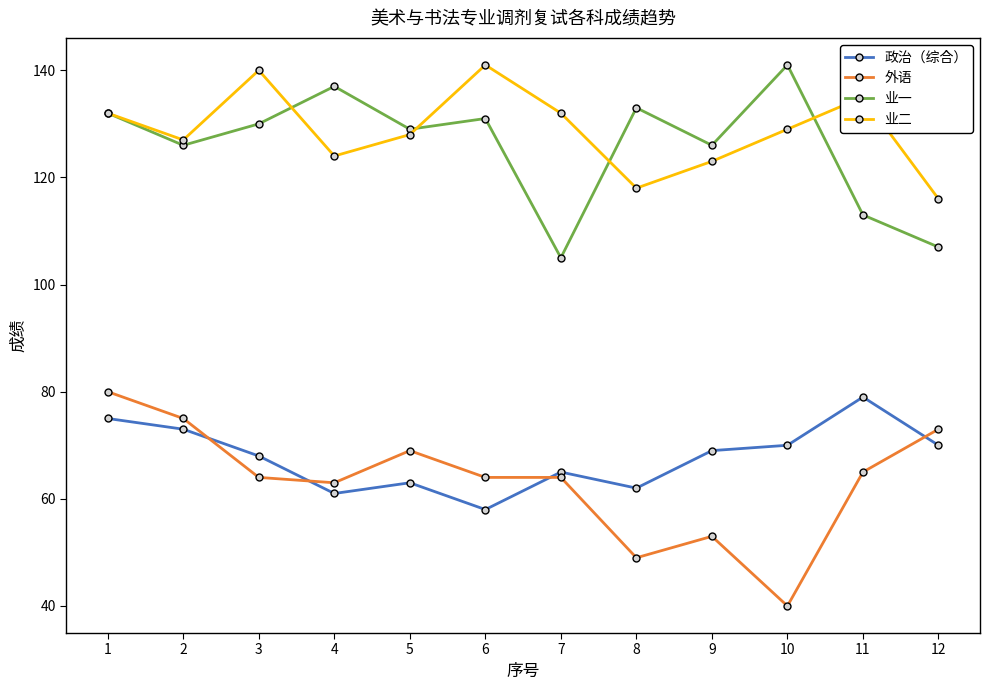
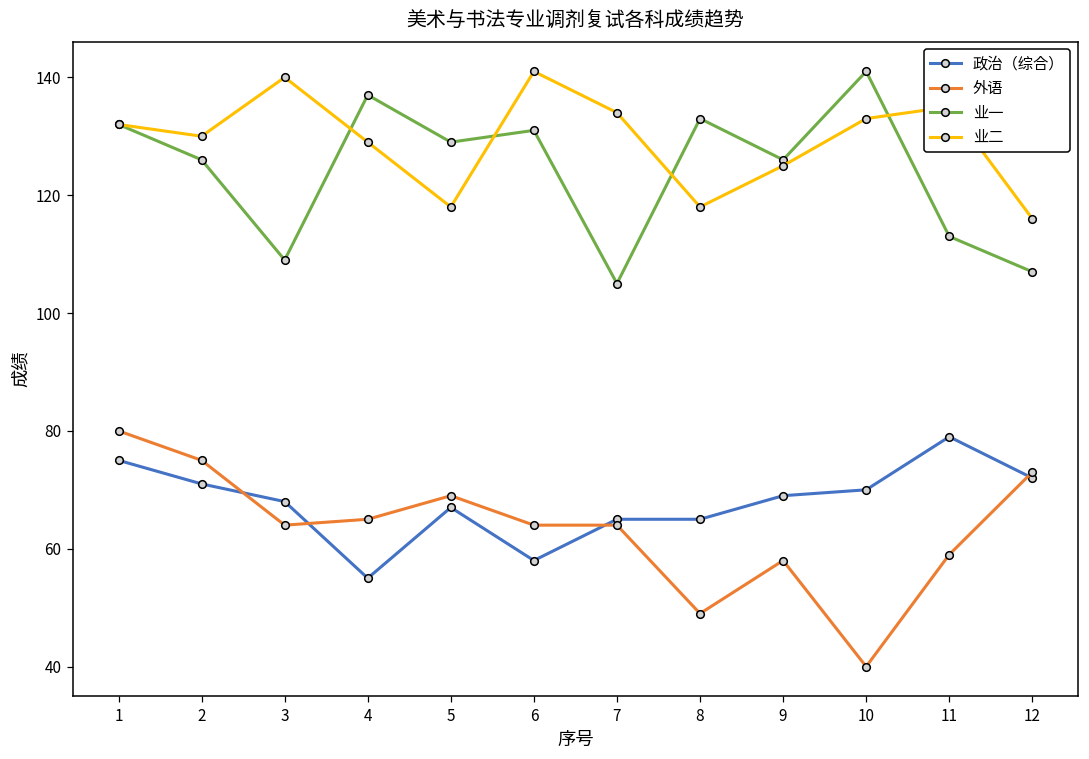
  {
    "政治（综合）": {
      "1": 75,
-     "2": 73,
+     "2": 71,
      "3": 68,
-     "4": 61,
-     "5": 63,
+     "4": 55,
+     "5": 67,
      "6": 58,
      "7": 65,
-     "8": 62,
+     "8": 65,
      "9": 69,
      "10": 70,
      "11": 79,
-     "12": 70
+     "12": 72
    },
    "外语": {
      "1": 80,
      "2": 75,
      "3": 64,
-     "4": 63,
+     "4": 65,
      "5": 69,
      "6": 64,
      "7": 64,
      "8": 49,
-     "9": 53,
+     "9": 58,
      "10": 40,
-     "11": 65,
+     "11": 59,
      "12": 73
    },
    "业一": {
      "2": 126,
-     "3": 130,
+     "3": 109,
      "4": 137,
      "5": 129,
      "6": 131,
      "7": 105,
      "8": 133,
      "9": 126,
      "10": 141,
      "11": 113,
      "12": 107
    },
    "业二": {
-     "2": 127,
+     "2": 130,
      "3": 140,
-     "4": 124,
-     "5": 128,
+     "4": 129,
+     "5": 118,
      "6": 141,
-     "7": 132,
+     "7": 134,
      "8": 118,
-     "9": 123,
-     "10": 129,
+     "9": 125,
+     "10": 133,
      "12": 116
    }
  }
